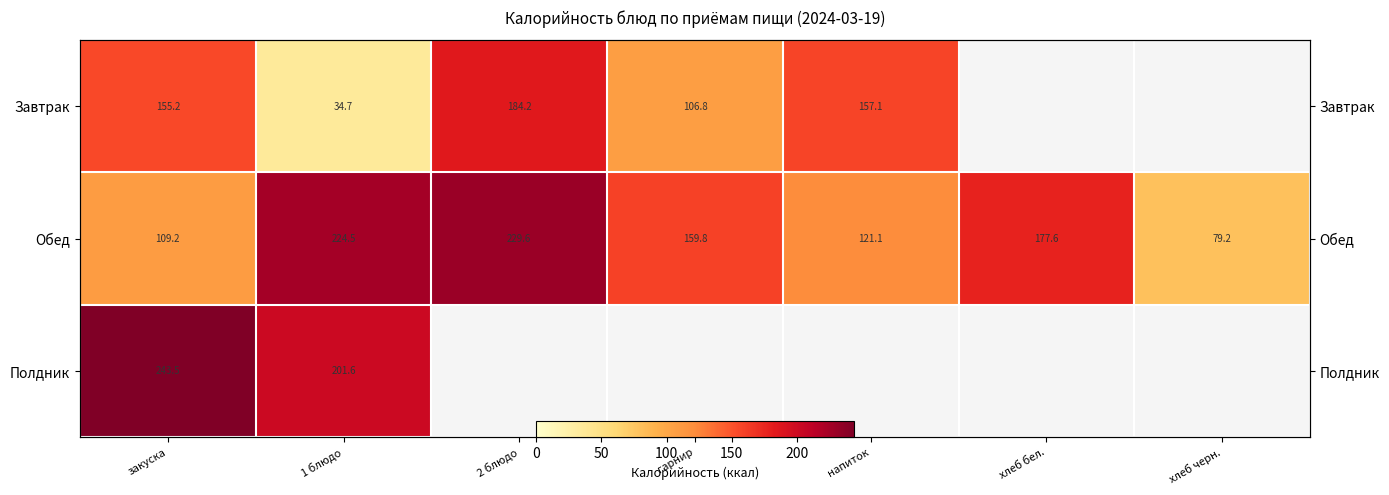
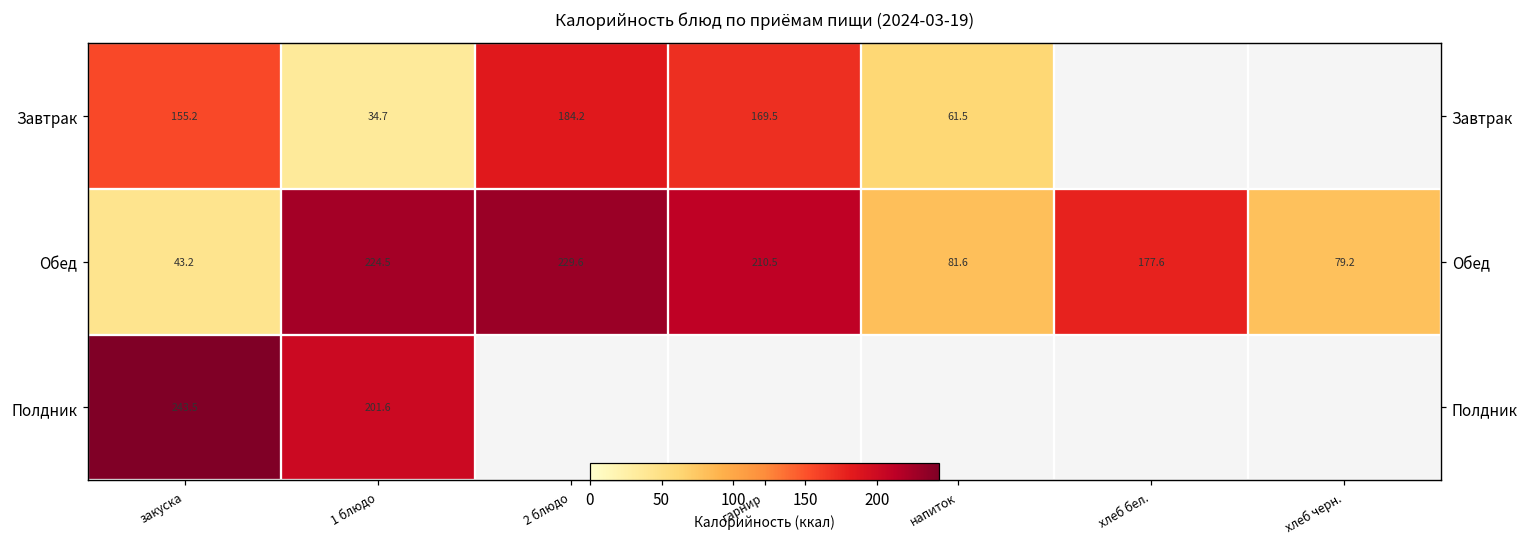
  {
    "Завтрак": {
      "закуска": 155.2,
      "1 блюдо": 34.7,
      "2 блюдо": 184.2,
-     "гарнир": 106.8,
-     "напиток": 157.1
+     "гарнир": 169.5,
+     "напиток": 61.5
    },
    "Обед": {
-     "закуска": 109.2,
+     "закуска": 43.2,
      "1 блюдо": 224.5,
      "2 блюдо": 229.6,
-     "гарнир": 159.8,
-     "напиток": 121.1,
+     "гарнир": 210.5,
+     "напиток": 81.6,
      "хлеб бел.": 177.6,
      "хлеб черн.": 79.2
    },
    "Полдник": {
      "закуска": 243.5,
      "1 блюдо": 201.6
    }
  }
